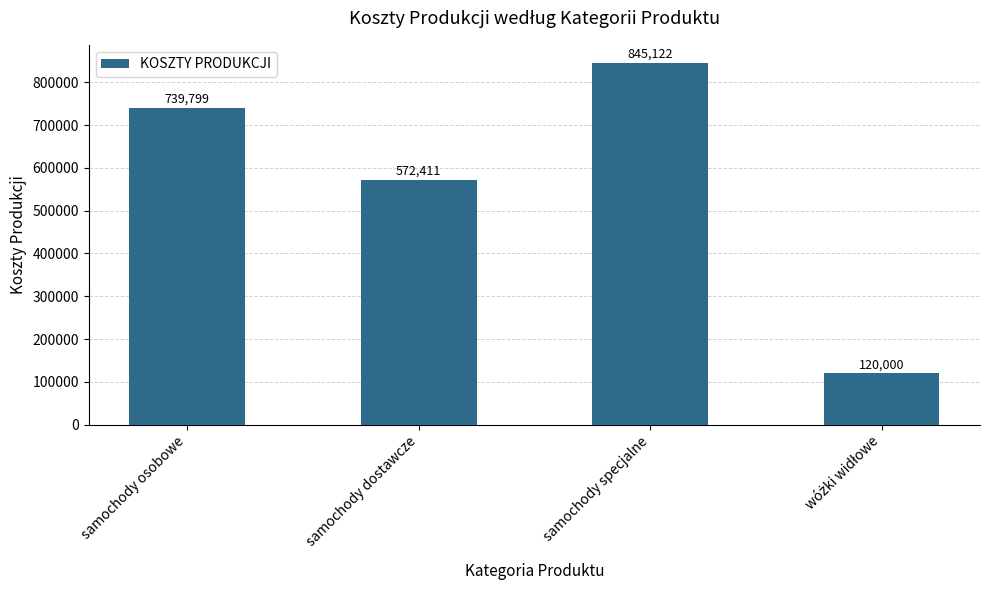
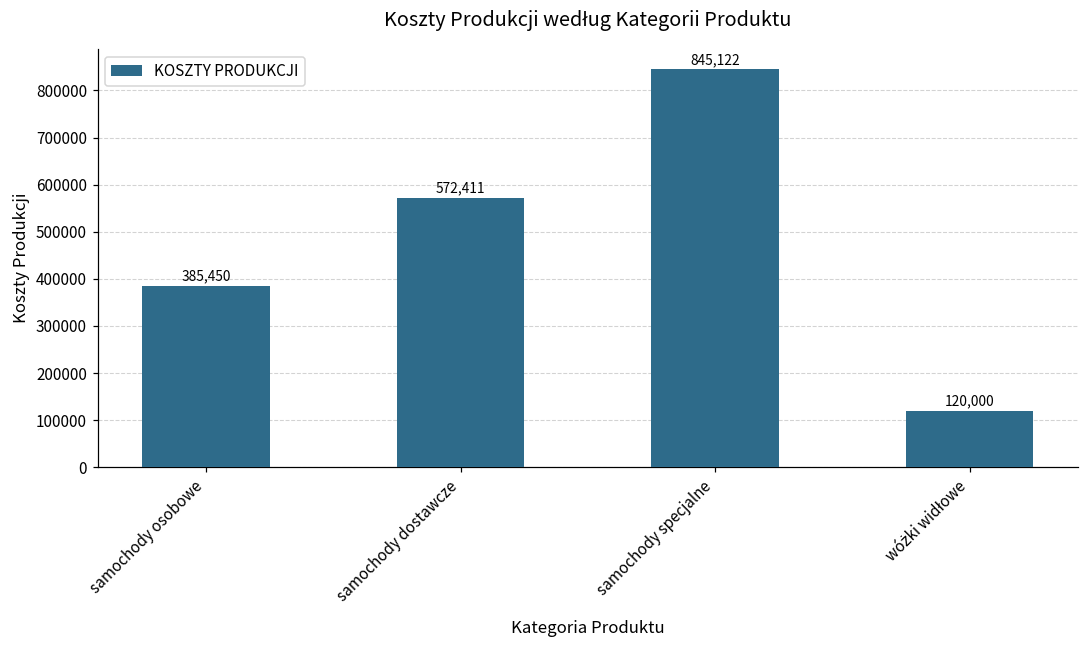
  {
-   "samochody osobowe": "739,799",
+   "samochody osobowe": "385,450",
    "samochody dostawcze": "572,411",
    "samochody specjalne": "845,122",
    "wóżki widłowe": "120,000"
  }
